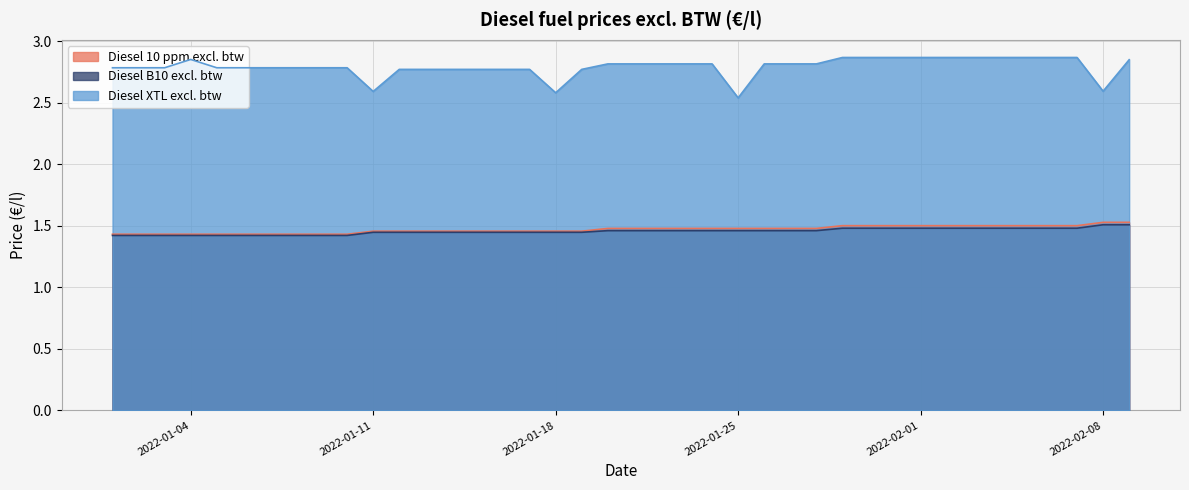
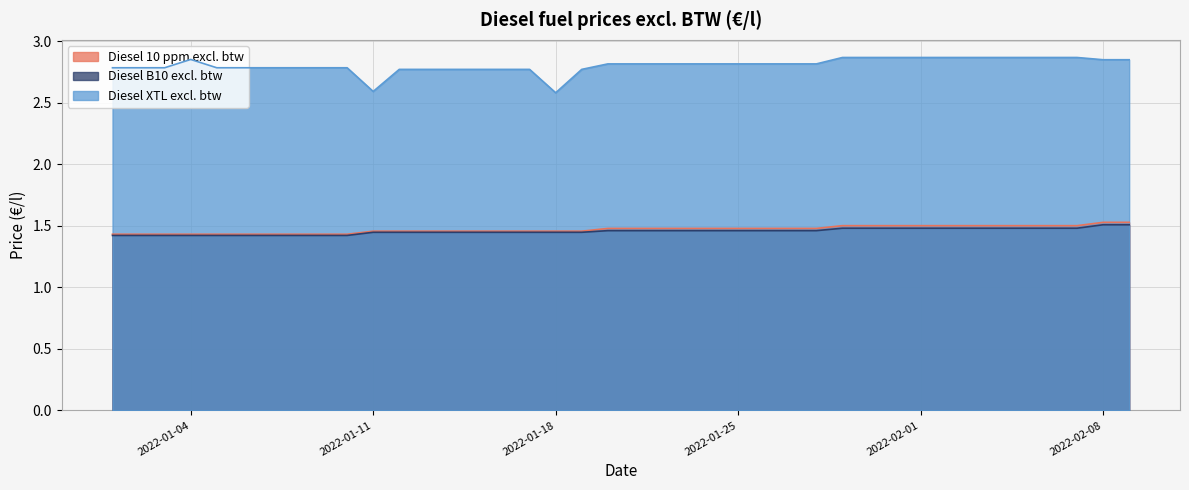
  {
    "Diesel XTL excl. btw": {
      "2022-01-11": 2.59,
      "2022-01-18": 2.58,
-     "2022-01-25": 2.54,
+     "2022-01-25": 2.82,
      "2022-02-01": 2.87,
-     "2022-02-08": 2.59
+     "2022-02-08": 2.85
    }
  }
